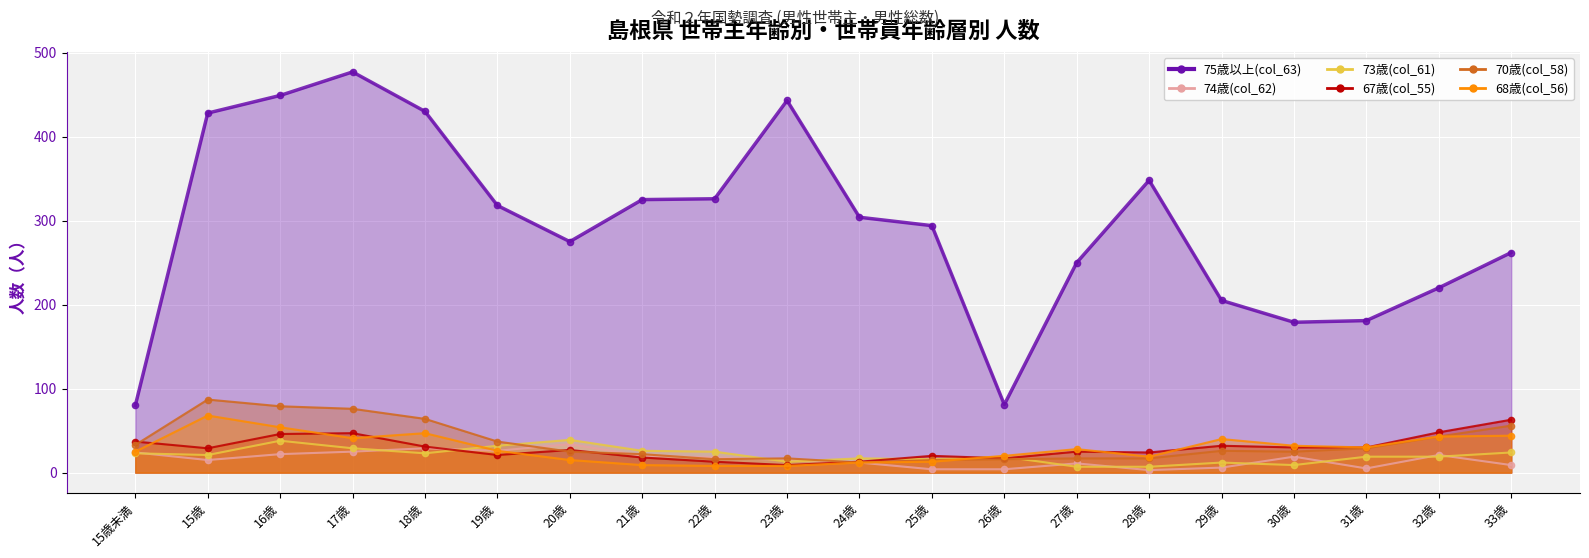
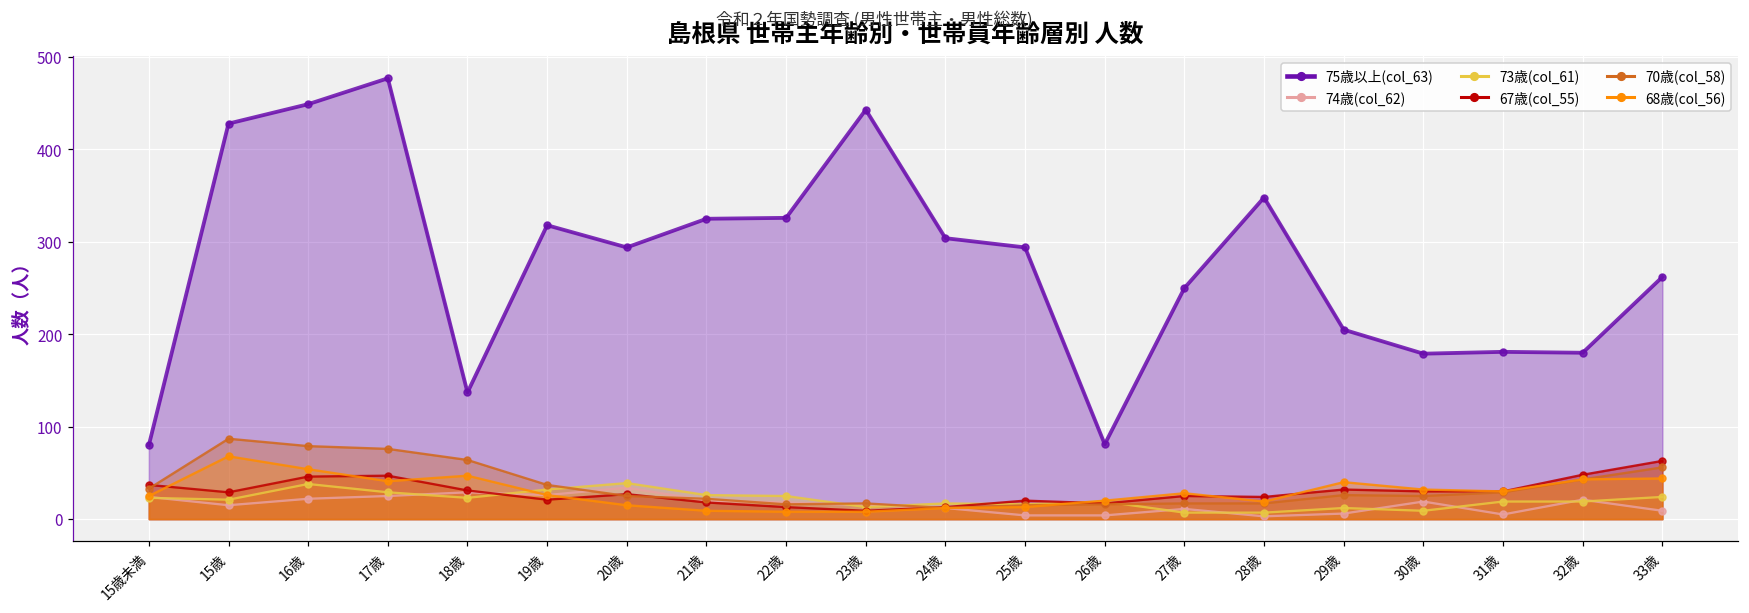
  {
    "75歳以上(col_63)": {
      "15歳未満": 80,
      "15歳": 430,
      "16歳": 450,
      "17歳": 480,
-     "18歳": 430,
+     "18歳": 140,
      "19歳": 320,
-     "20歳": 280,
+     "20歳": 290,
      "21歳": 330,
      "22歳": 330,
      "23歳": 440,
      "24歳": 300,
      "25歳": 290,
      "26歳": 80,
      "27歳": 250,
      "28歳": 350,
      "29歳": 210,
      "30歳": 180,
      "31歳": 180,
-     "32歳": 220,
+     "32歳": 180,
      "33歳": 260
    }
  }
